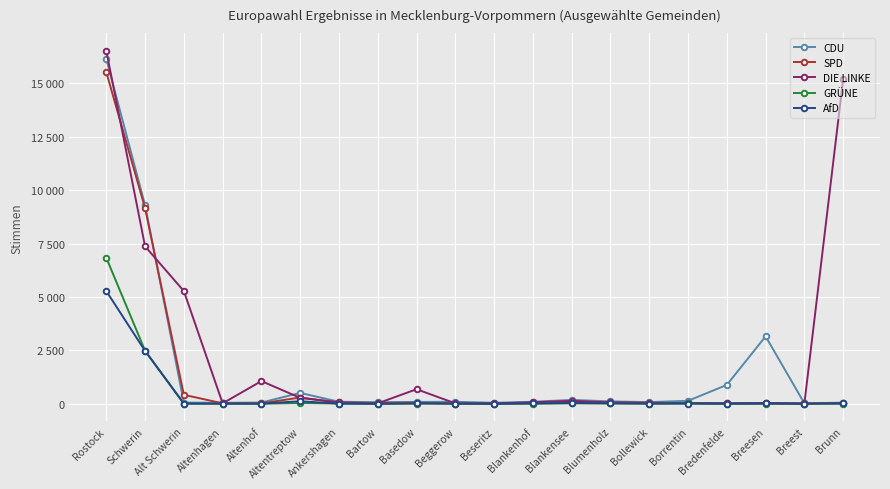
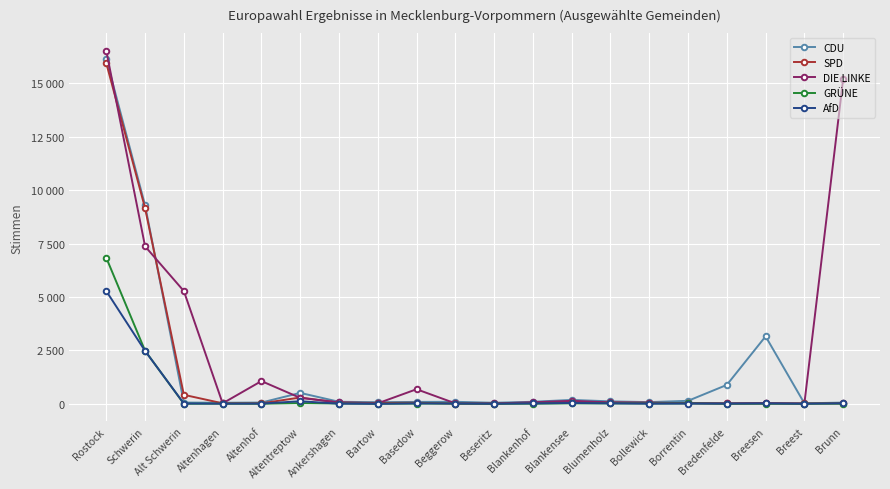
  {
    "CDU": {
      "Rostock": 16100,
      "Schwerin": 9300,
      "Altentreptow": 500,
      "Bredenfelde": 900,
      "Breesen": 3200
    },
    "SPD": {
-     "Rostock": 15500,
+     "Rostock": 15900,
      "Schwerin": 9200,
      "Alt Schwerin": 400
    },
    "DIE LINKE": {
      "Rostock": 16500,
      "Schwerin": 7400,
      "Alt Schwerin": 5300,
      "Altenhof": 1100,
      "Basedow": 700
    },
    "GRÜNE": {
      "Rostock": 6800
    },
    "AfD": {
      "Rostock": 5300
    }
  }
